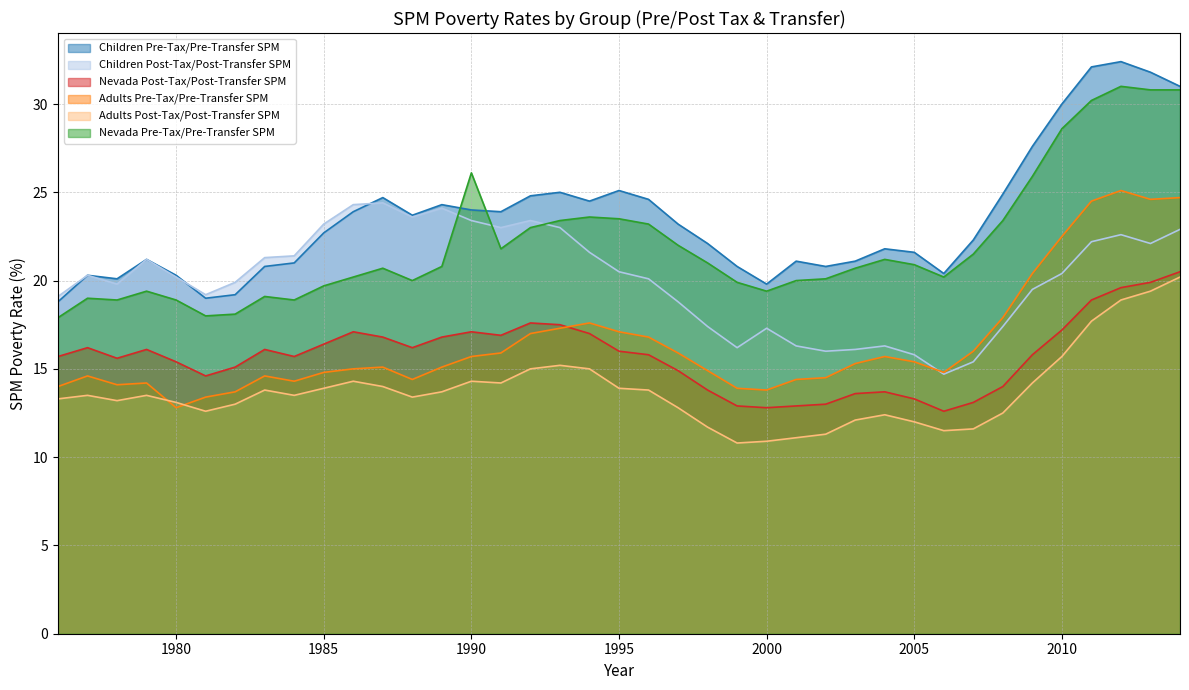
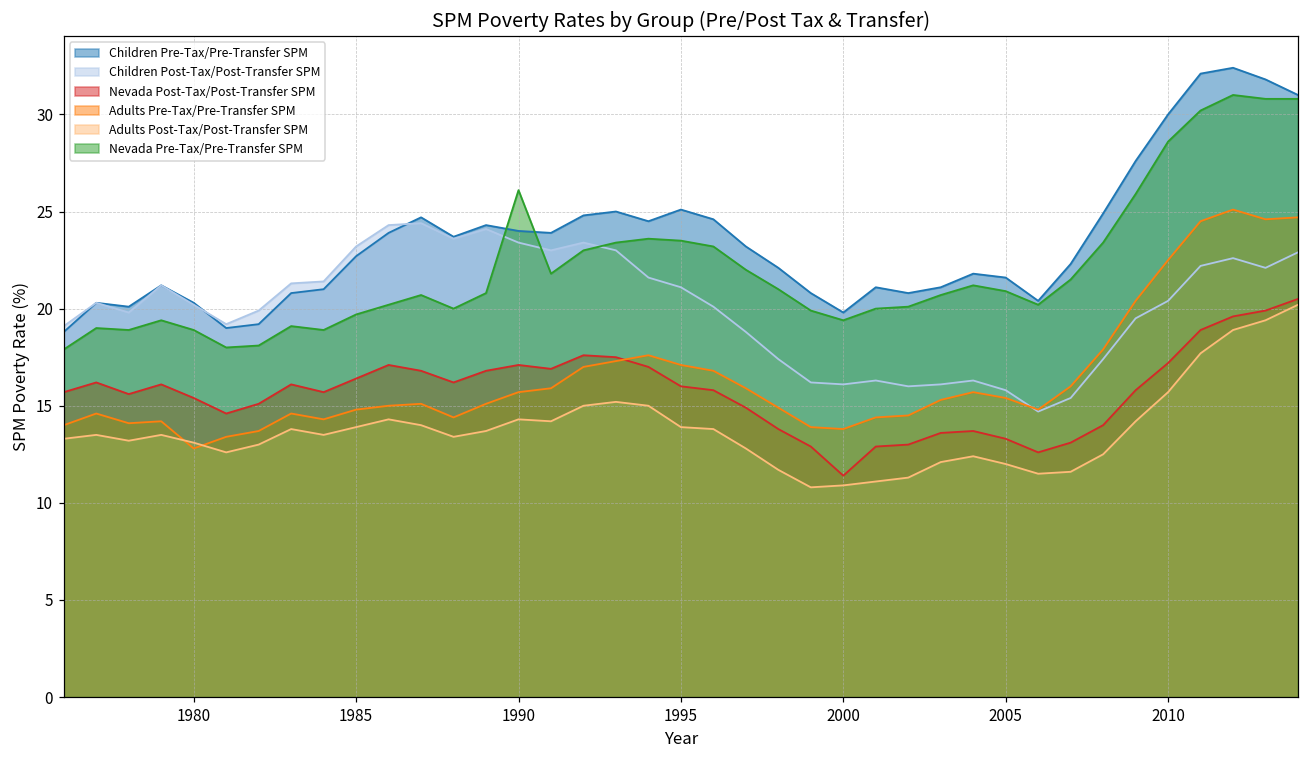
  {
    "Children Pre-Tax/Pre-Transfer SPM": {
      "1985": 22.7,
      "1990": 24.0,
      "1995": 25.1,
      "2000": 19.8,
      "2005": 21.6,
      "2010": 30.0
    },
    "Children Post-Tax/Post-Transfer SPM": {
      "1985": 23.2,
      "1990": 23.4,
-     "1995": 20.5,
-     "2000": 17.3,
+     "1995": 21.1,
+     "2000": 16.1,
      "2005": 15.8,
      "2010": 20.4
    },
    "Nevada Post-Tax/Post-Transfer SPM": {
      "1980": 15.4,
      "1985": 16.4,
      "1990": 17.1,
      "1995": 16.0,
-     "2000": 12.8,
+     "2000": 11.4,
      "2005": 13.3,
      "2010": 17.2
    },
    "Adults Pre-Tax/Pre-Transfer SPM": {
      "1980": 12.8,
      "1985": 14.8,
      "1990": 15.7,
      "1995": 17.1,
      "2000": 13.8,
      "2005": 15.4,
      "2010": 22.5
    },
    "Adults Post-Tax/Post-Transfer SPM": {
      "1980": 13.1,
      "1985": 13.9,
      "1990": 14.3,
      "1995": 13.9,
      "2000": 10.9,
      "2005": 12.0,
      "2010": 15.7
    },
    "Nevada Pre-Tax/Pre-Transfer SPM": {
      "1980": 18.9,
      "1985": 19.7,
      "1990": 26.1,
      "1995": 23.5,
      "2000": 19.4,
      "2005": 20.9,
      "2010": 28.6
    }
  }
